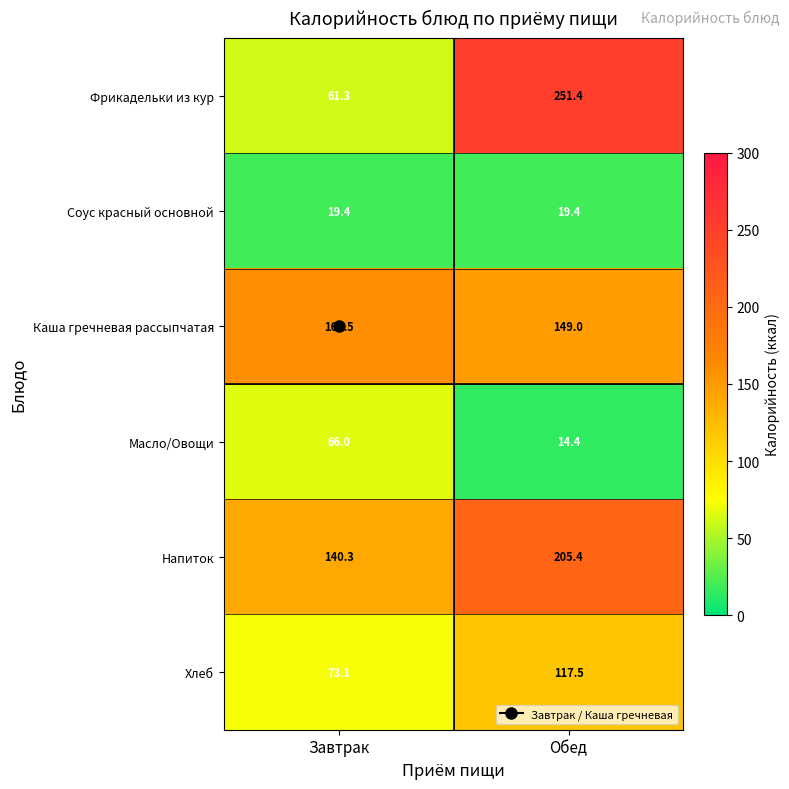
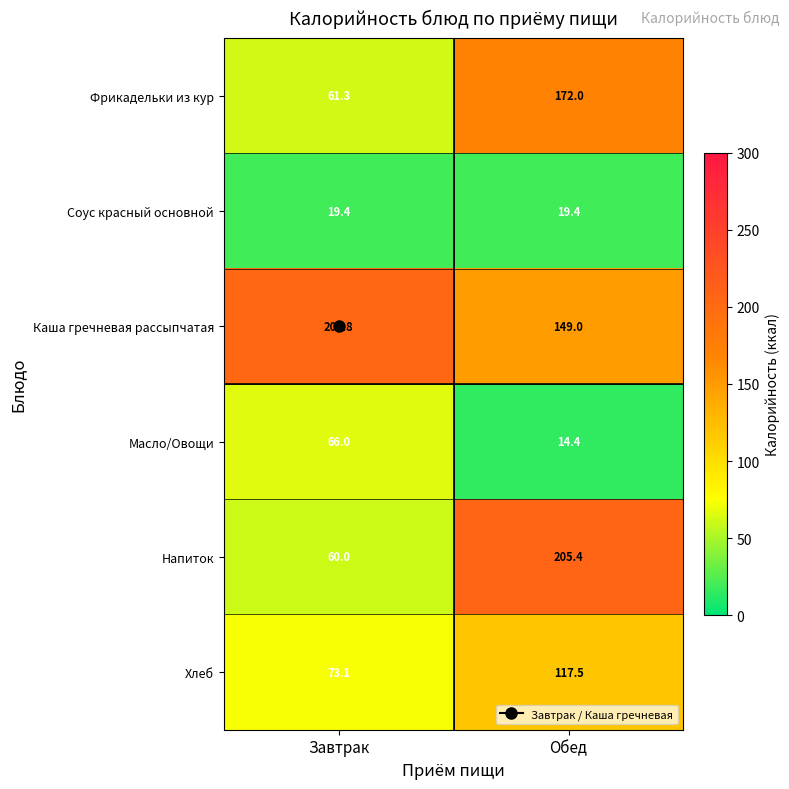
  {
    "Фрикадельки из кур": {
      "Завтрак": 61.3,
-     "Обед": 251.4
+     "Обед": 172.0
    },
    "Соус красный основной": {
      "Завтрак": 19.4,
      "Обед": 19.4
    },
    "Каша гречневая рассыпчатая": {
-     "Завтрак": 160.5,
+     "Завтрак": 203.8,
      "Обед": 149.0
    },
    "Масло/Овощи": {
      "Завтрак": 66.0,
      "Обед": 14.4
    },
    "Напиток": {
-     "Завтрак": 140.3,
+     "Завтрак": 60.0,
      "Обед": 205.4
    },
    "Хлеб": {
      "Завтрак": 73.1,
      "Обед": 117.5
    }
  }
